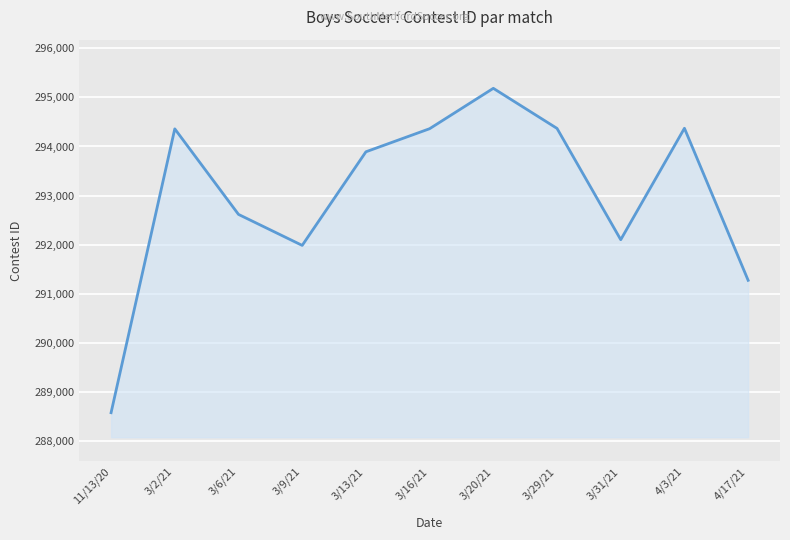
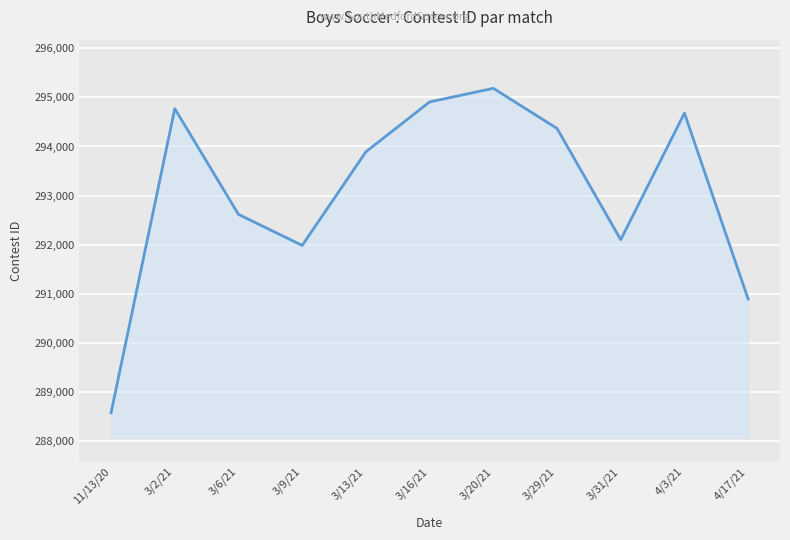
  {
    "11/13/20": "288,600",
-   "3/2/21": "294,400",
+   "3/2/21": "294,800",
    "3/6/21": "292,600",
    "3/9/21": "292,000",
    "3/13/21": "293,900",
-   "3/16/21": "294,400",
+   "3/16/21": "294,900",
    "3/20/21": "295,200",
    "3/29/21": "294,400",
    "3/31/21": "292,100",
-   "4/3/21": "294,400",
-   "4/17/21": "291,300"
+   "4/3/21": "294,700",
+   "4/17/21": "290,900"
  }
